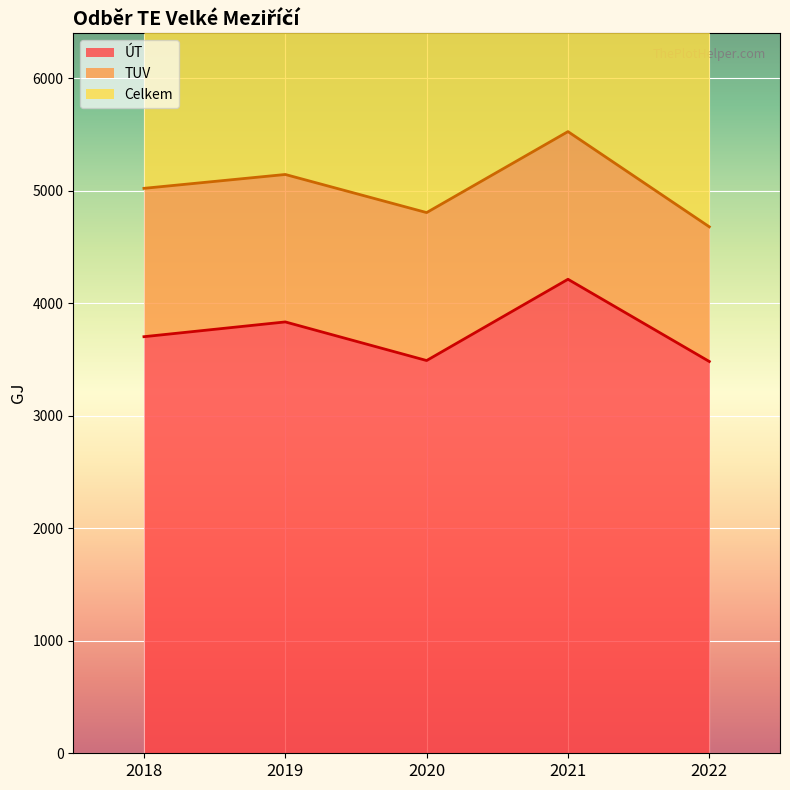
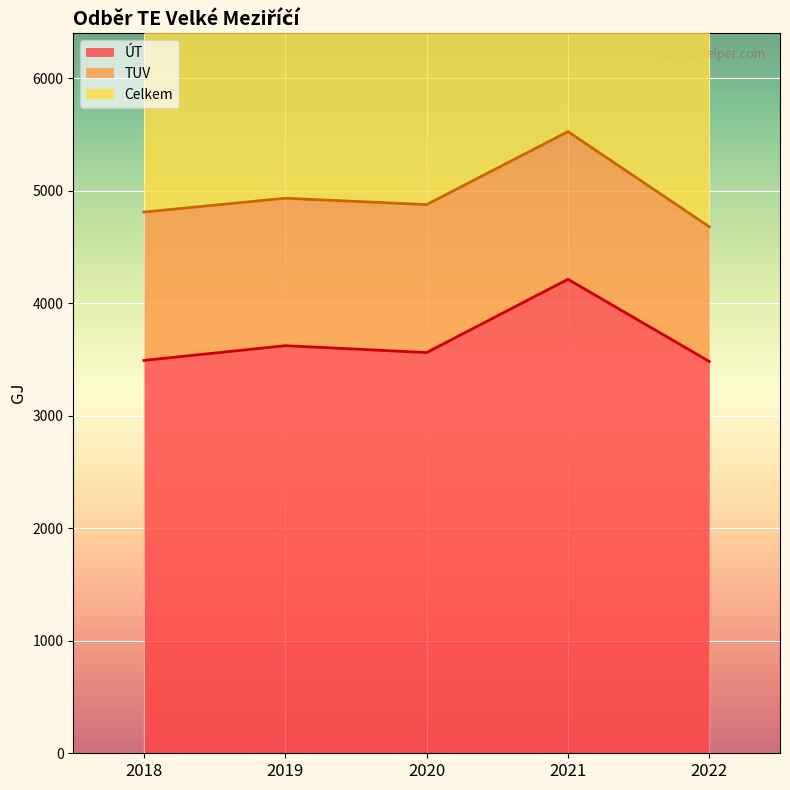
  {
    "ÚT": {
-     "2018": 3700,
-     "2019": 3840,
-     "2020": 3490,
+     "2018": 3490,
+     "2019": 3620,
+     "2020": 3560,
      "2021": 4210,
      "2022": 3480
    },
    "TUV": {
      "2018": 1320,
      "2019": 1310,
      "2020": 1320,
      "2021": 1310,
      "2022": 1200
    }
  }
